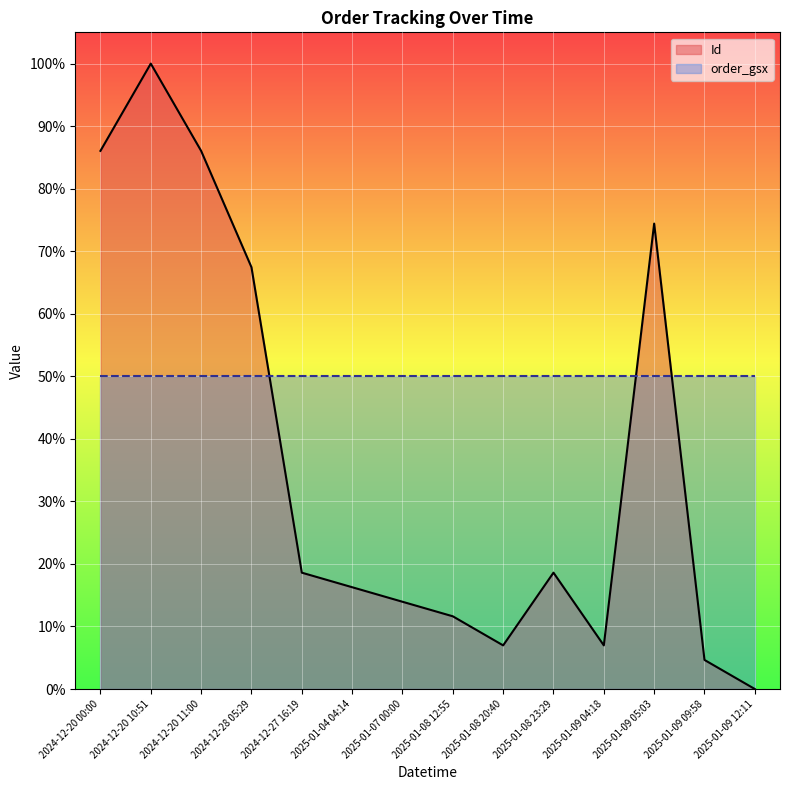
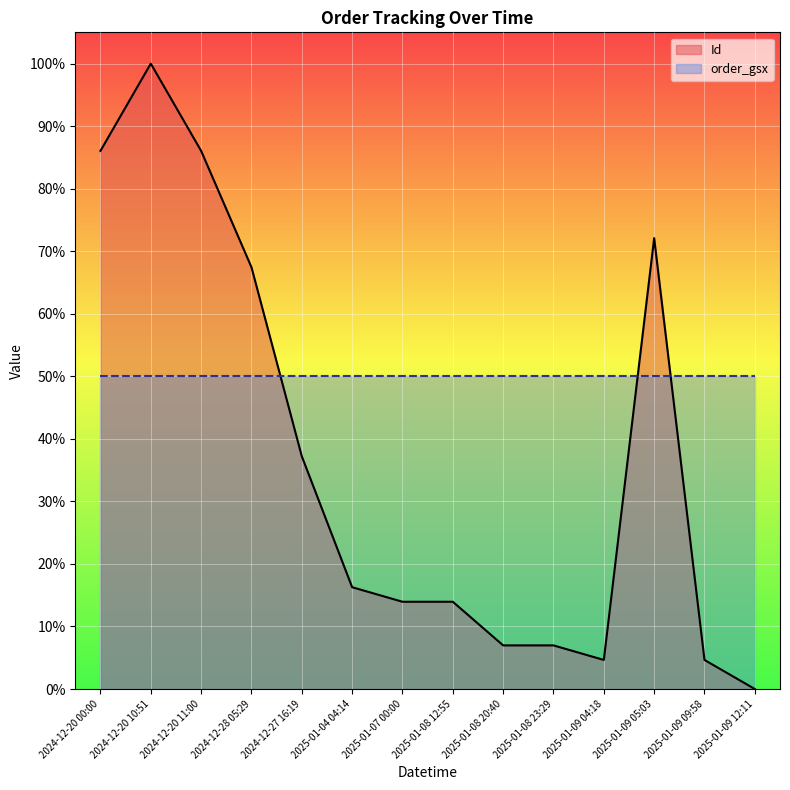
  {
    "Id": {
      "2024-12-20 00:00": "86%",
      "2024-12-20 10:51": "100%",
      "2024-12-20 11:00": "86%",
      "2024-12-28 05:29": "67%",
-     "2024-12-27 16:19": "19%",
+     "2024-12-27 16:19": "37%",
      "2025-01-04 04:14": "16%",
      "2025-01-07 00:00": "14%",
-     "2025-01-08 12:55": "12%",
+     "2025-01-08 12:55": "14%",
      "2025-01-08 20:40": "7%",
-     "2025-01-08 23:29": "19%",
-     "2025-01-09 04:18": "7%",
-     "2025-01-09 05:03": "74%",
+     "2025-01-08 23:29": "7%",
+     "2025-01-09 04:18": "5%",
+     "2025-01-09 05:03": "72%",
      "2025-01-09 09:58": "5%",
      "2025-01-09 12:11": "0%"
    },
    "order_gsx": {
      "2024-12-20 00:00": "50%",
      "2024-12-20 10:51": "50%",
      "2024-12-20 11:00": "50%",
      "2024-12-28 05:29": "50%",
      "2024-12-27 16:19": "50%",
      "2025-01-04 04:14": "50%",
      "2025-01-07 00:00": "50%",
      "2025-01-08 12:55": "50%",
      "2025-01-08 20:40": "50%",
      "2025-01-08 23:29": "50%",
      "2025-01-09 04:18": "50%",
      "2025-01-09 05:03": "50%",
      "2025-01-09 09:58": "50%",
      "2025-01-09 12:11": "50%"
    }
  }
